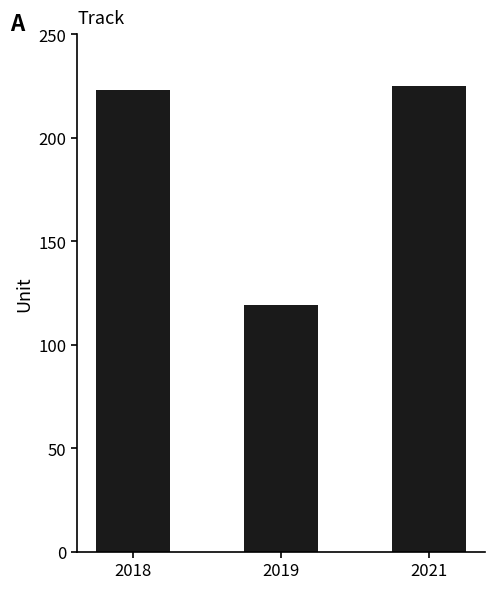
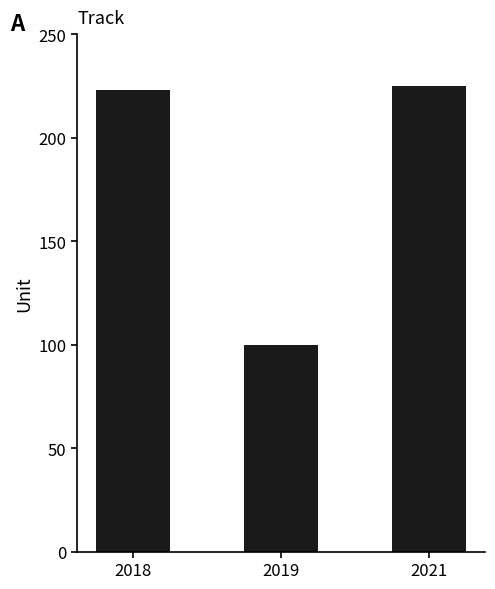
  {
    "2018": 223,
-   "2019": 119,
+   "2019": 100,
    "2021": 225
  }
